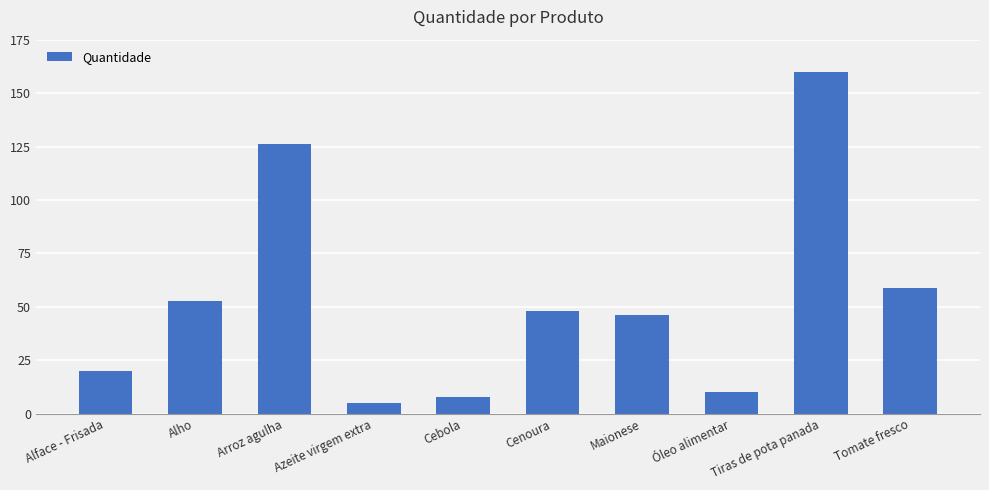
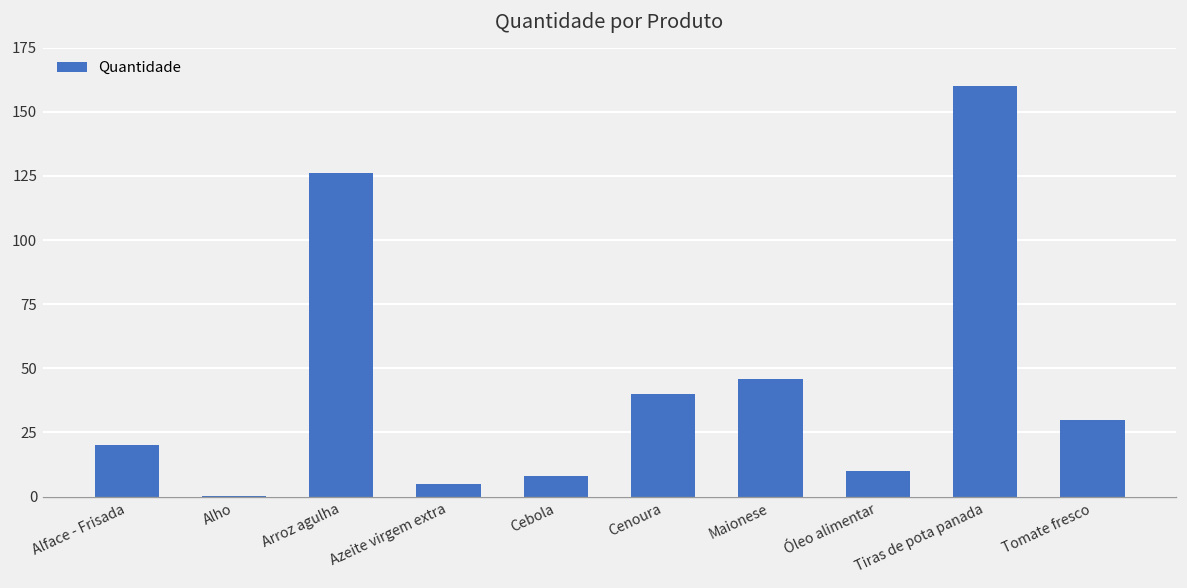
  {
    "Alface - Frisada": 20,
-   "Alho": 53,
+   "Alho": 0,
    "Arroz agulha": 126,
    "Azeite virgem extra": 5,
    "Cebola": 8,
-   "Cenoura": 48,
+   "Cenoura": 40,
    "Maionese": 46,
    "Óleo alimentar": 10,
    "Tiras de pota panada": 160,
-   "Tomate fresco": 59
+   "Tomate fresco": 30
  }
